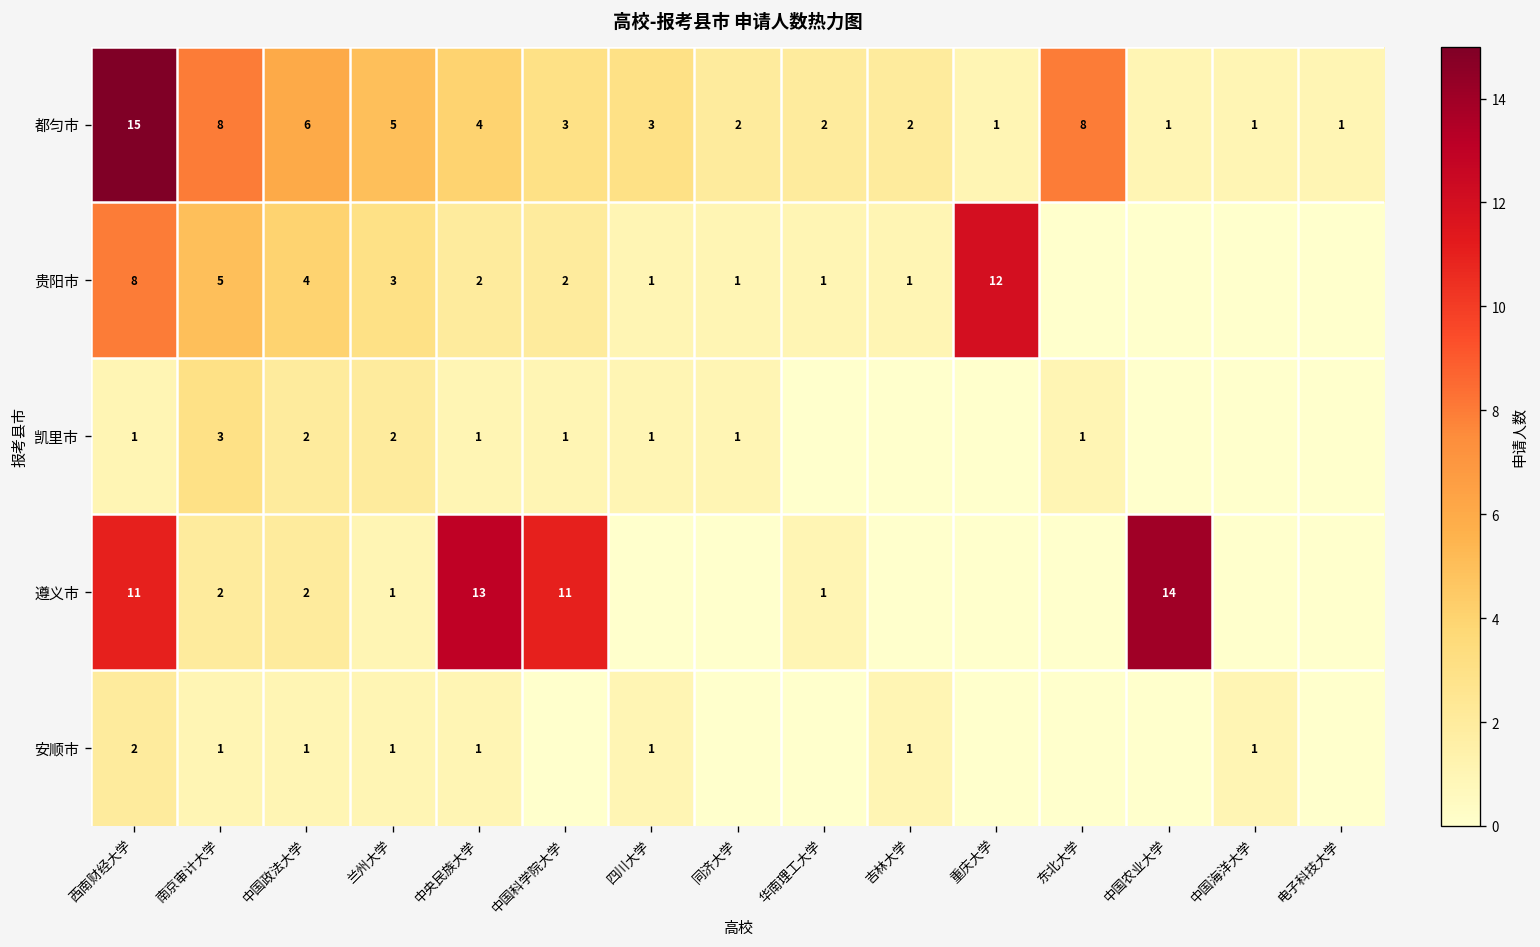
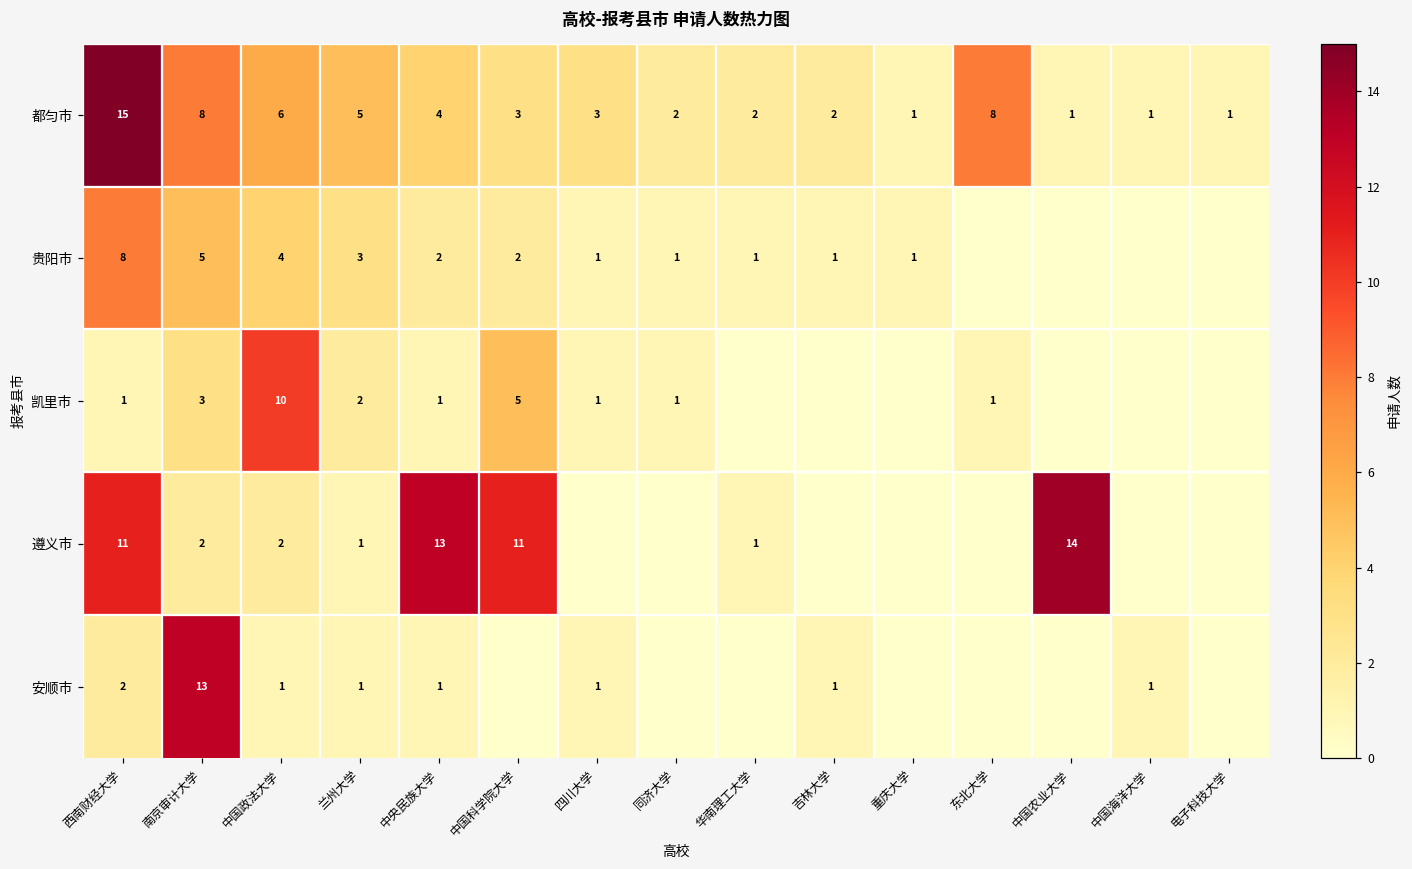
  {
    "都匀市": {
      "西南财经大学": 15,
      "南京审计大学": 8,
      "中国政法大学": 6,
      "兰州大学": 5,
      "中央民族大学": 4,
      "中国科学院大学": 3,
      "四川大学": 3,
      "同济大学": 2,
      "华南理工大学": 2,
      "吉林大学": 2,
      "重庆大学": 1,
      "东北大学": 8,
      "中国农业大学": 1,
      "中国海洋大学": 1,
      "电子科技大学": 1
    },
    "贵阳市": {
      "西南财经大学": 8,
      "南京审计大学": 5,
      "中国政法大学": 4,
      "兰州大学": 3,
      "中央民族大学": 2,
      "中国科学院大学": 2,
      "四川大学": 1,
      "同济大学": 1,
      "华南理工大学": 1,
      "吉林大学": 1,
-     "重庆大学": 12
+     "重庆大学": 1
    },
    "凯里市": {
      "西南财经大学": 1,
      "南京审计大学": 3,
-     "中国政法大学": 2,
+     "中国政法大学": 10,
      "兰州大学": 2,
      "中央民族大学": 1,
-     "中国科学院大学": 1,
+     "中国科学院大学": 5,
      "四川大学": 1,
      "同济大学": 1,
      "东北大学": 1
    },
    "遵义市": {
      "西南财经大学": 11,
      "南京审计大学": 2,
      "中国政法大学": 2,
      "兰州大学": 1,
      "中央民族大学": 13,
      "中国科学院大学": 11,
      "华南理工大学": 1,
      "中国农业大学": 14
    },
    "安顺市": {
      "西南财经大学": 2,
-     "南京审计大学": 1,
+     "南京审计大学": 13,
      "中国政法大学": 1,
      "兰州大学": 1,
      "中央民族大学": 1,
      "四川大学": 1,
      "吉林大学": 1,
      "中国海洋大学": 1
    }
  }
